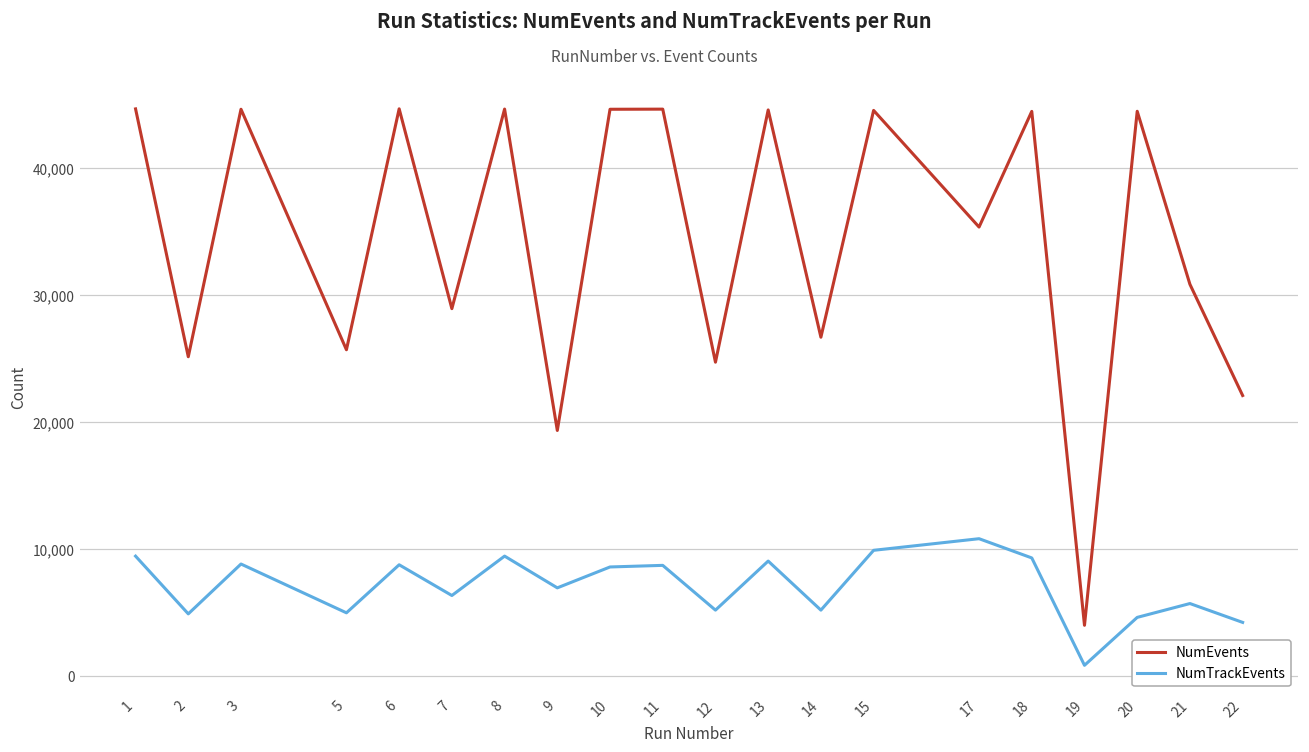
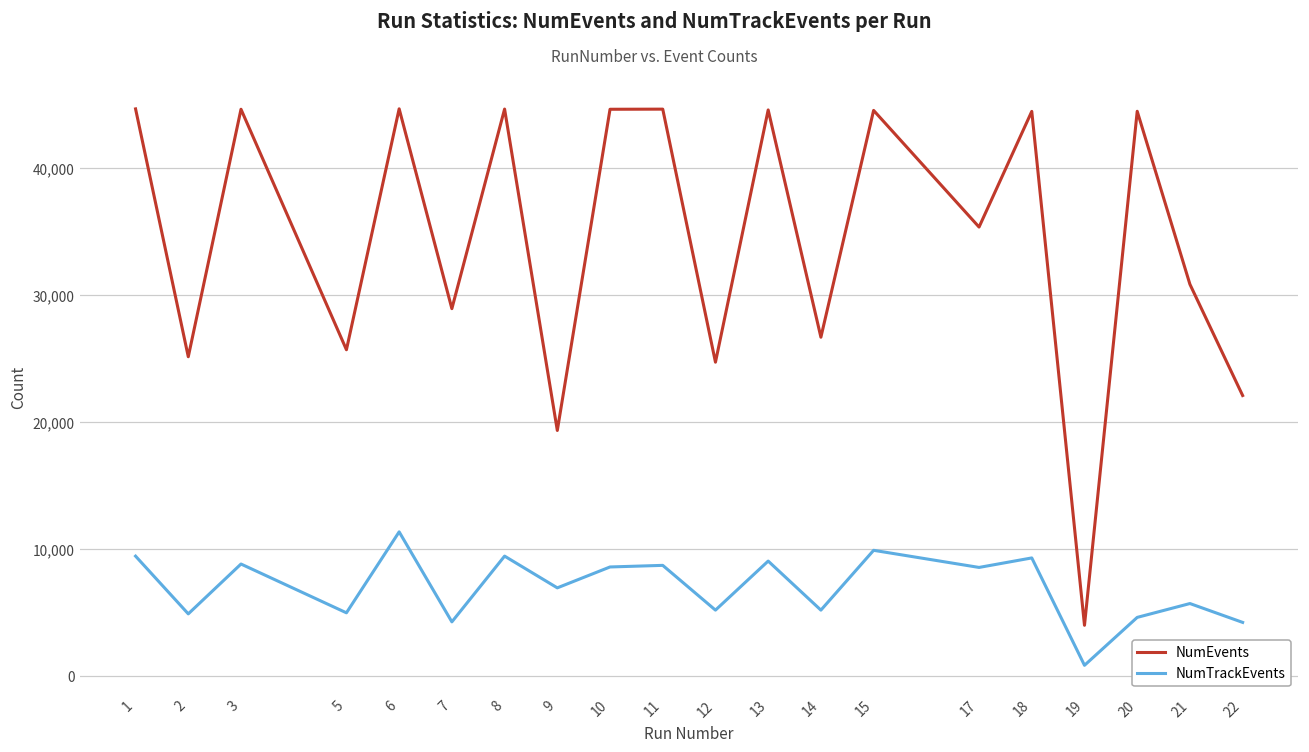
  {
    "NumEvents": {
      "1": "44,600",
      "2": "25,100",
      "3": "44,600",
      "5": "25,700",
      "6": "44,700",
      "7": "28,900",
      "8": "44,600",
      "9": "19,300",
      "10": "44,600",
      "11": "44,600",
      "12": "24,700",
      "13": "44,600",
      "14": "26,700",
      "15": "44,500",
      "17": "35,300",
      "18": "44,500",
      "19": "4,000",
      "20": "44,500",
      "21": "30,800",
      "22": "22,100"
    },
    "NumTrackEvents": {
      "1": "9,500",
      "2": "4,900",
      "3": "8,800",
      "5": "5,000",
-     "6": "8,800",
-     "7": "6,400",
+     "6": "11,400",
+     "7": "4,300",
      "8": "9,500",
      "9": "7,000",
      "10": "8,600",
      "11": "8,700",
      "12": "5,200",
      "13": "9,100",
      "14": "5,200",
      "15": "9,900",
-     "17": "10,800",
+     "17": "8,600",
      "18": "9,300",
      "19": "900",
      "20": "4,600",
      "21": "5,700",
      "22": "4,200"
    }
  }
